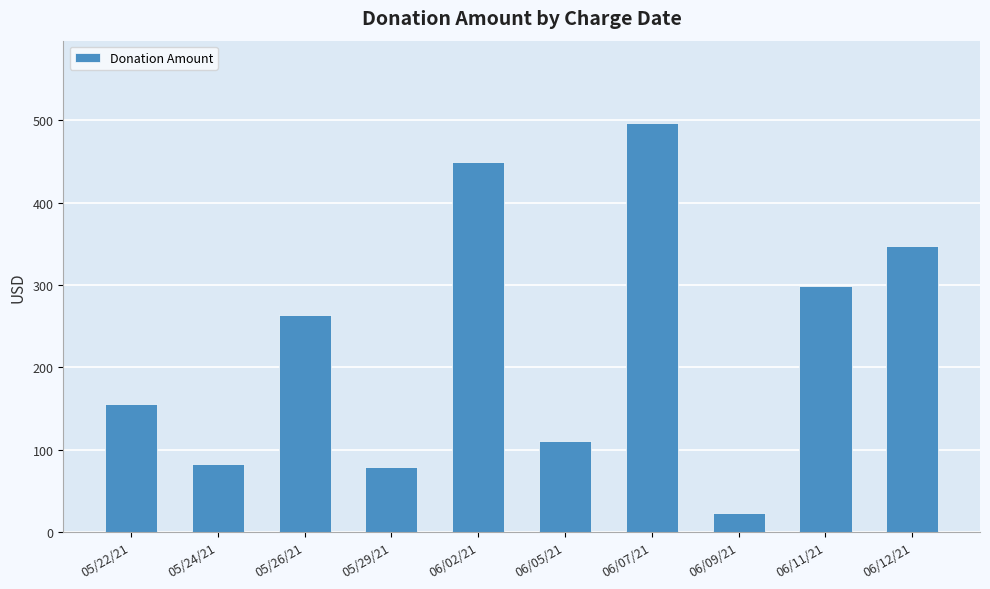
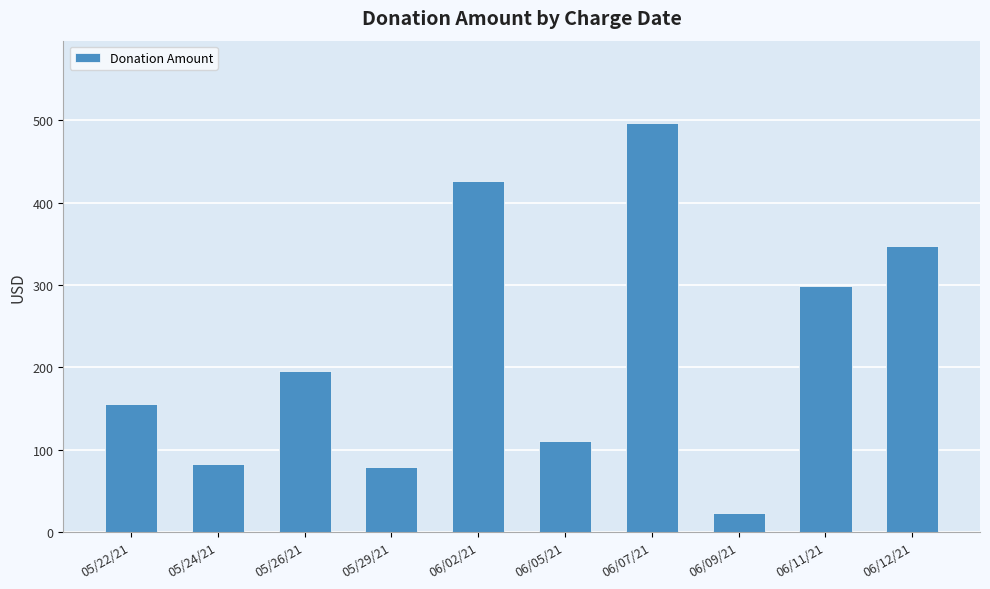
  {
    "05/22/21": 160,
    "05/24/21": 80,
-   "05/26/21": 260,
+   "05/26/21": 200,
    "05/29/21": 80,
-   "06/02/21": 450,
+   "06/02/21": 430,
    "06/05/21": 110,
    "06/07/21": 500,
    "06/09/21": 20,
    "06/11/21": 300,
    "06/12/21": 350
  }
